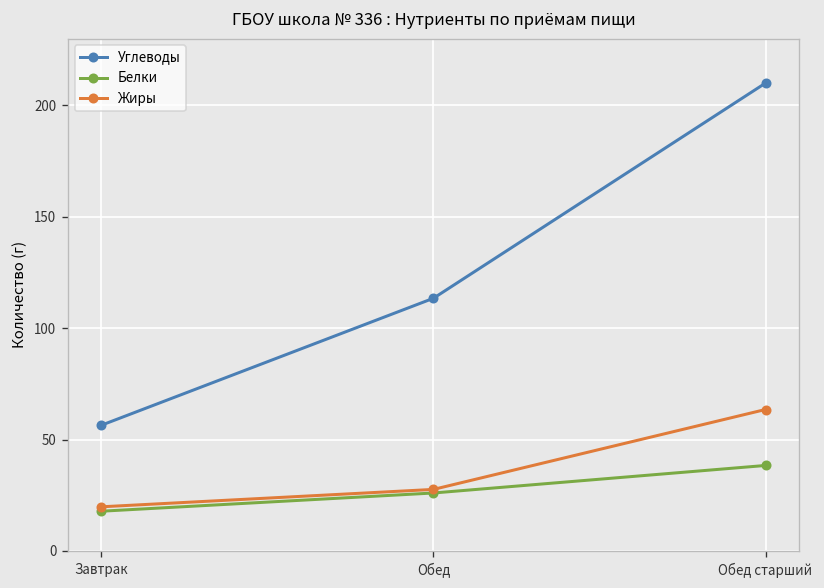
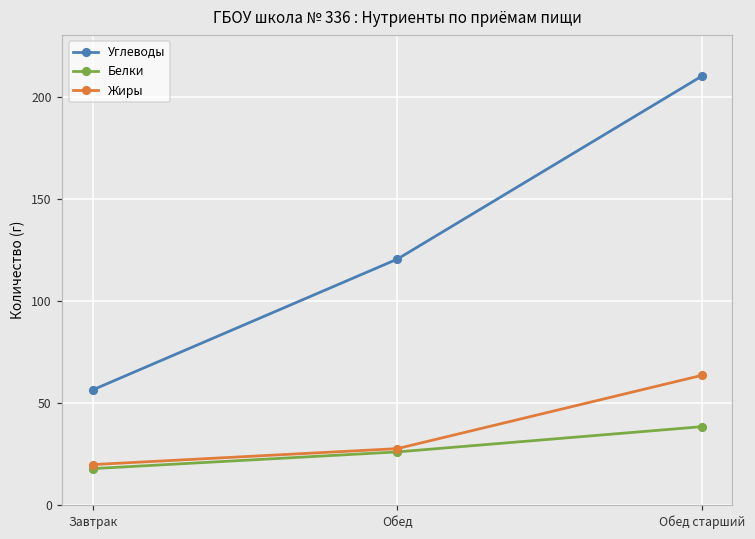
  {
    "Углеводы": {
      "Завтрак": 56,
-     "Обед": 113,
+     "Обед": 120,
      "Обед старший": 210
    },
    "Белки": {
      "Завтрак": 18,
      "Обед": 26,
      "Обед старший": 38
    },
    "Жиры": {
      "Завтрак": 20,
      "Обед": 28,
      "Обед старший": 63
    }
  }
